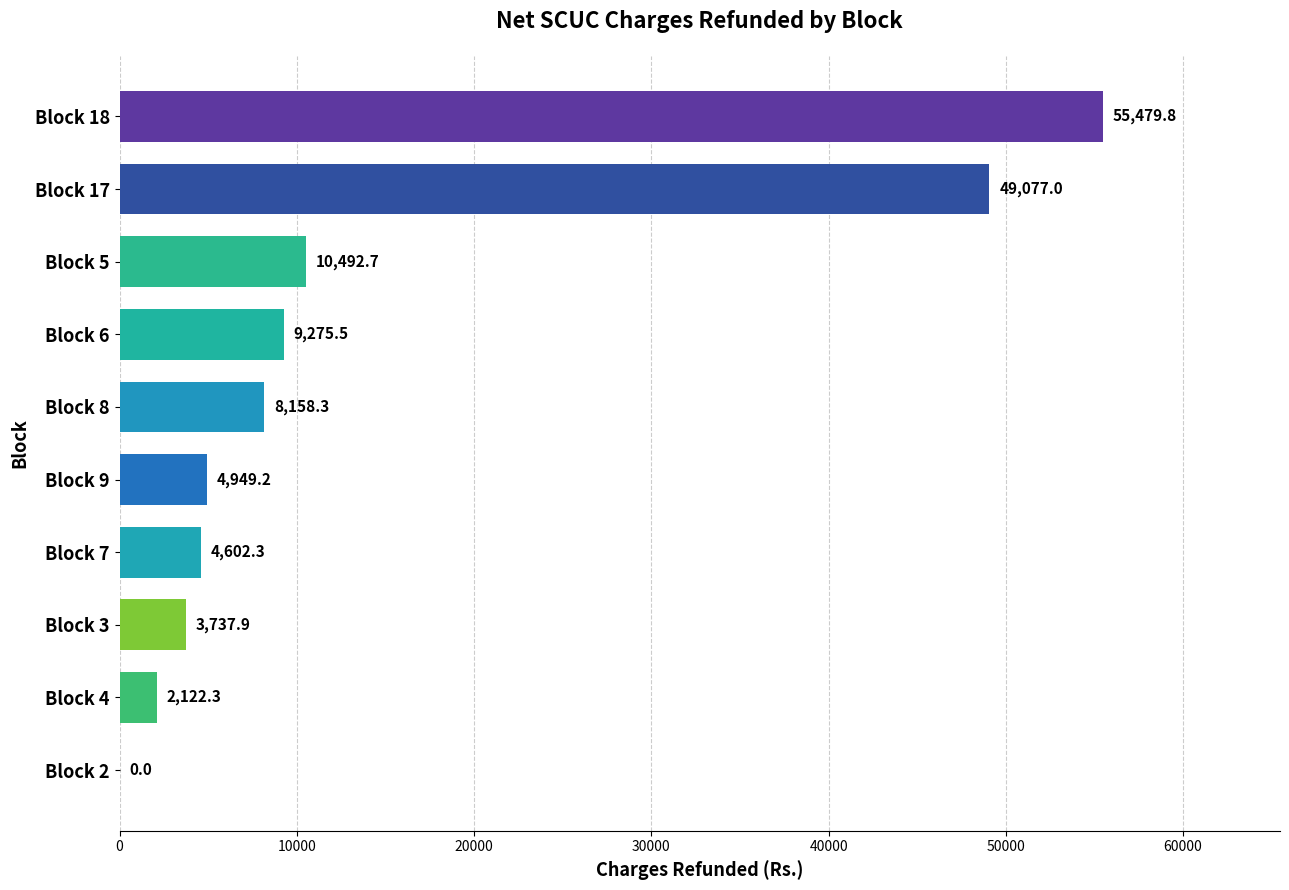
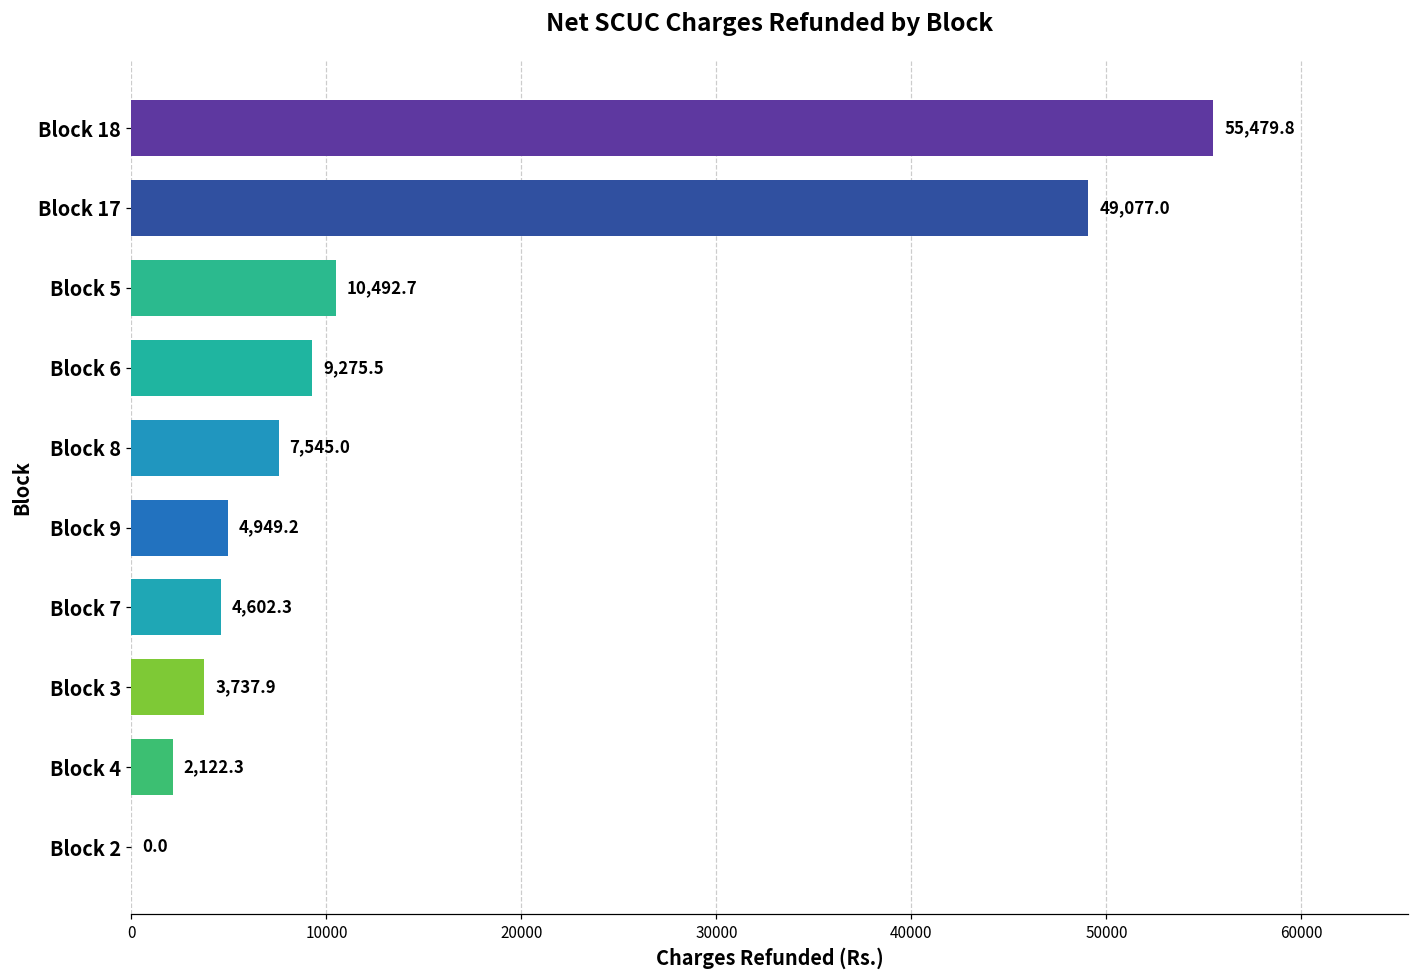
  {
    "Block 18": "55,479.8",
    "Block 17": "49,077.0",
    "Block 5": "10,492.7",
    "Block 6": "9,275.5",
-   "Block 8": "8,158.3",
+   "Block 8": "7,545.0",
    "Block 9": "4,949.2",
    "Block 7": "4,602.3",
    "Block 3": "3,737.9",
    "Block 4": "2,122.3",
    "Block 2": "0.0"
  }
